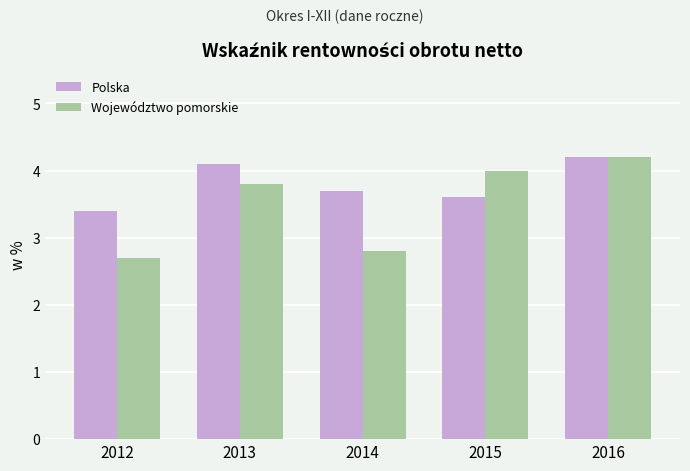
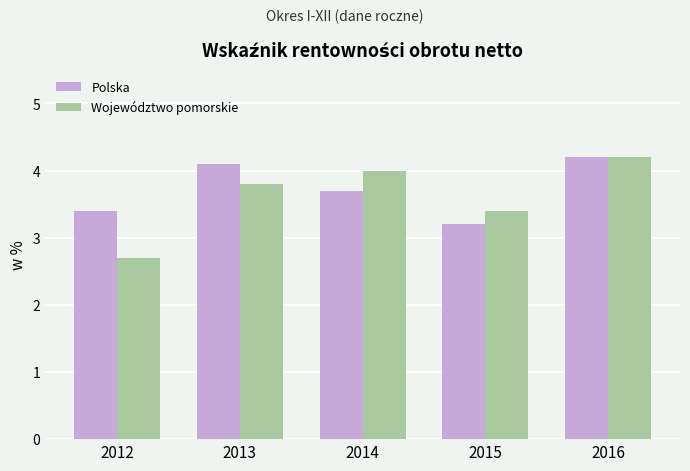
  {
    "Polska": {
      "2012": 3.4,
      "2013": 4.1,
      "2014": 3.7,
-     "2015": 3.6,
+     "2015": 3.2,
      "2016": 4.2
    },
    "Województwo pomorskie": {
      "2012": 2.7,
      "2013": 3.8,
-     "2014": 2.8,
-     "2015": 4.0,
+     "2014": 4.0,
+     "2015": 3.4,
      "2016": 4.2
    }
  }
